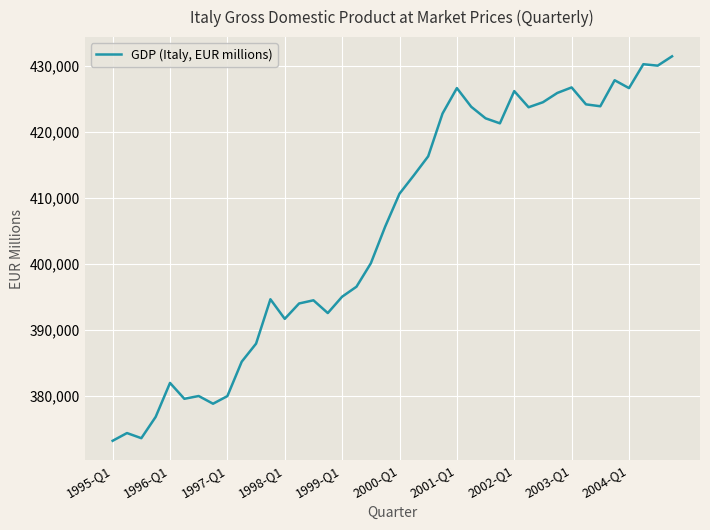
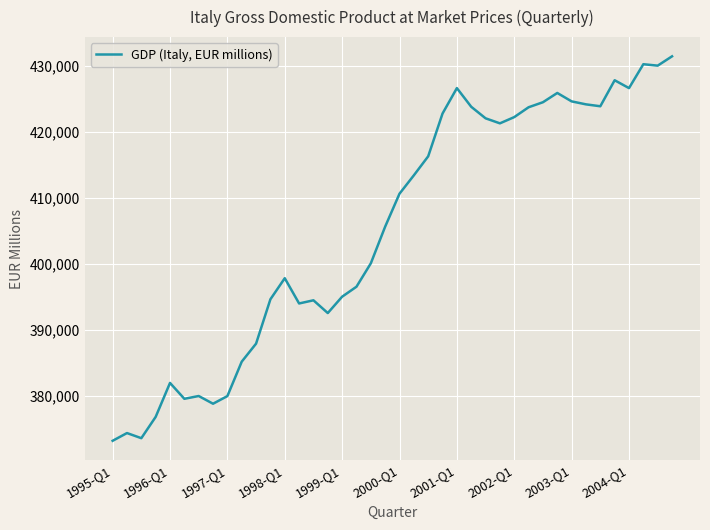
  {
    "1995-Q1": "373,000",
    "1996-Q1": "382,000",
    "1997-Q1": "380,000",
-   "1998-Q1": "392,000",
+   "1998-Q1": "398,000",
    "1999-Q1": "395,000",
    "2000-Q1": "411,000",
    "2001-Q1": "427,000",
-   "2002-Q1": "426,000",
-   "2003-Q1": "427,000",
+   "2002-Q1": "422,000",
+   "2003-Q1": "425,000",
    "2004-Q1": "427,000"
  }
